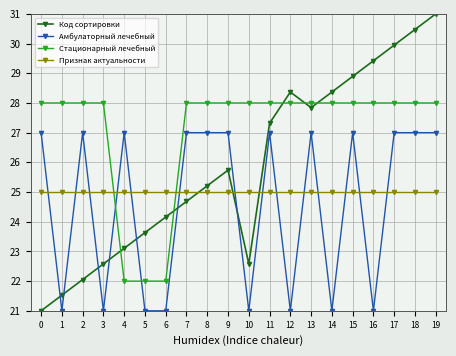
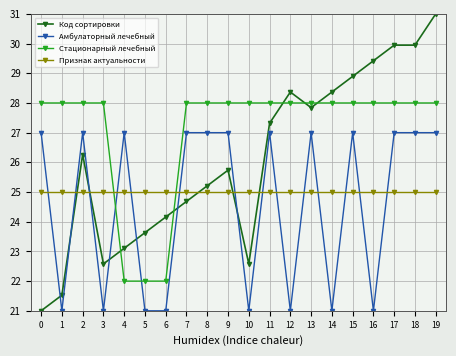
  {
    "Код сортировки": {
      "0": 21.0,
      "1": 21.5,
-     "2": 22.1,
+     "2": 26.3,
      "3": 22.6,
      "4": 23.1,
      "5": 23.6,
      "6": 24.2,
      "7": 24.7,
      "8": 25.2,
      "9": 25.7,
      "10": 22.6,
      "11": 27.3,
      "12": 28.4,
      "13": 27.8,
      "14": 28.4,
      "15": 28.9,
      "16": 29.4,
      "17": 29.9,
-     "18": 30.5,
+     "18": 29.9,
      "19": 31.0
    },
    "Амбулаторный лечебный": {
      "0": 27.0,
      "1": 21.0,
      "2": 27.0,
      "3": 21.0,
      "4": 27.0,
      "5": 21.0,
      "6": 21.0,
      "7": 27.0,
      "8": 27.0,
      "9": 27.0,
      "10": 21.0,
      "11": 27.0,
      "12": 21.0,
      "13": 27.0,
      "14": 21.0,
      "15": 27.0,
      "16": 21.0,
      "17": 27.0,
      "18": 27.0,
      "19": 27.0
    },
    "Стационарный лечебный": {
      "0": 28.0,
      "1": 28.0,
      "2": 28.0,
      "3": 28.0,
      "4": 22.0,
      "5": 22.0,
      "6": 22.0,
      "7": 28.0,
      "8": 28.0,
      "9": 28.0,
      "10": 28.0,
      "11": 28.0,
      "12": 28.0,
      "13": 28.0,
      "14": 28.0,
      "15": 28.0,
      "16": 28.0,
      "17": 28.0,
      "18": 28.0,
      "19": 28.0
    },
    "Признак актуальности": {
      "0": 25.0,
      "1": 25.0,
      "2": 25.0,
      "3": 25.0,
      "4": 25.0,
      "5": 25.0,
      "6": 25.0,
      "7": 25.0,
      "8": 25.0,
      "9": 25.0,
      "10": 25.0,
      "11": 25.0,
      "12": 25.0,
      "13": 25.0,
      "14": 25.0,
      "15": 25.0,
      "16": 25.0,
      "17": 25.0,
      "18": 25.0,
      "19": 25.0
    }
  }
